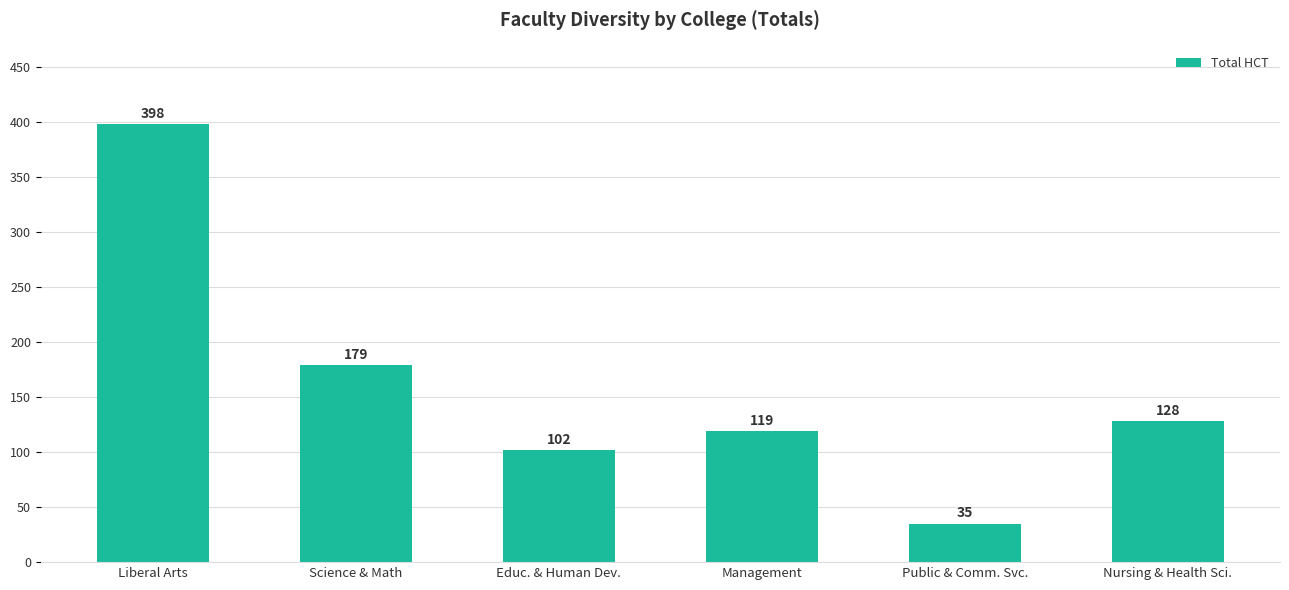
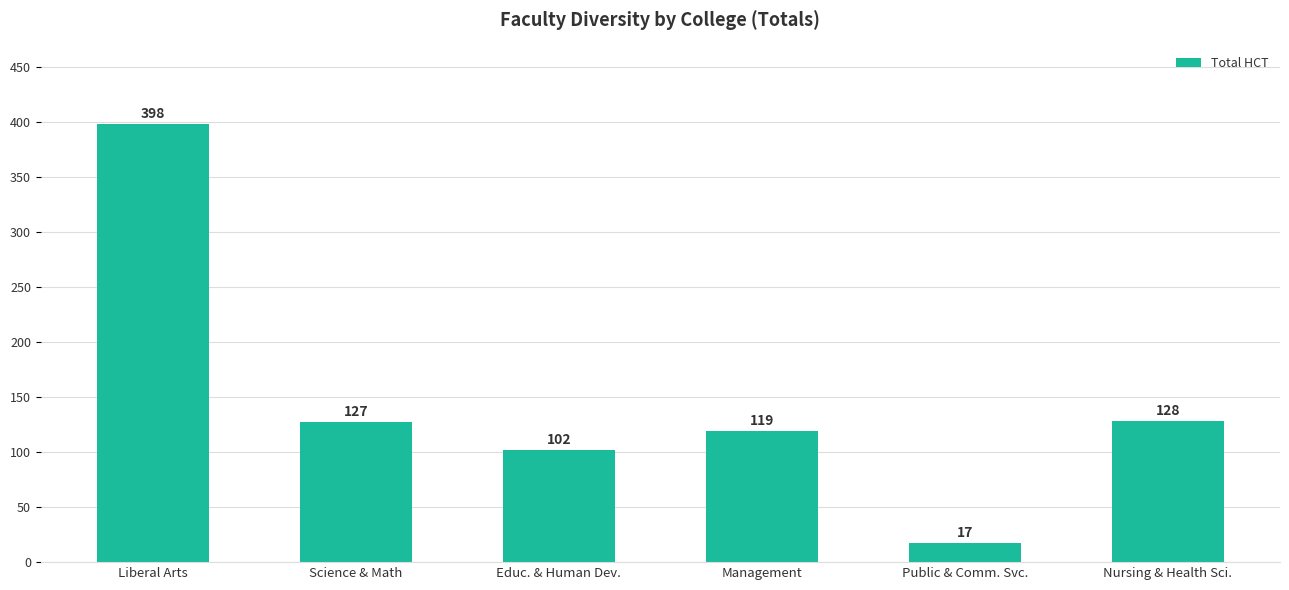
  {
    "Liberal Arts": 398,
-   "Science & Math": 179,
+   "Science & Math": 127,
    "Educ. & Human Dev.": 102,
    "Management": 119,
-   "Public & Comm. Svc.": 35,
+   "Public & Comm. Svc.": 17,
    "Nursing & Health Sci.": 128
  }
